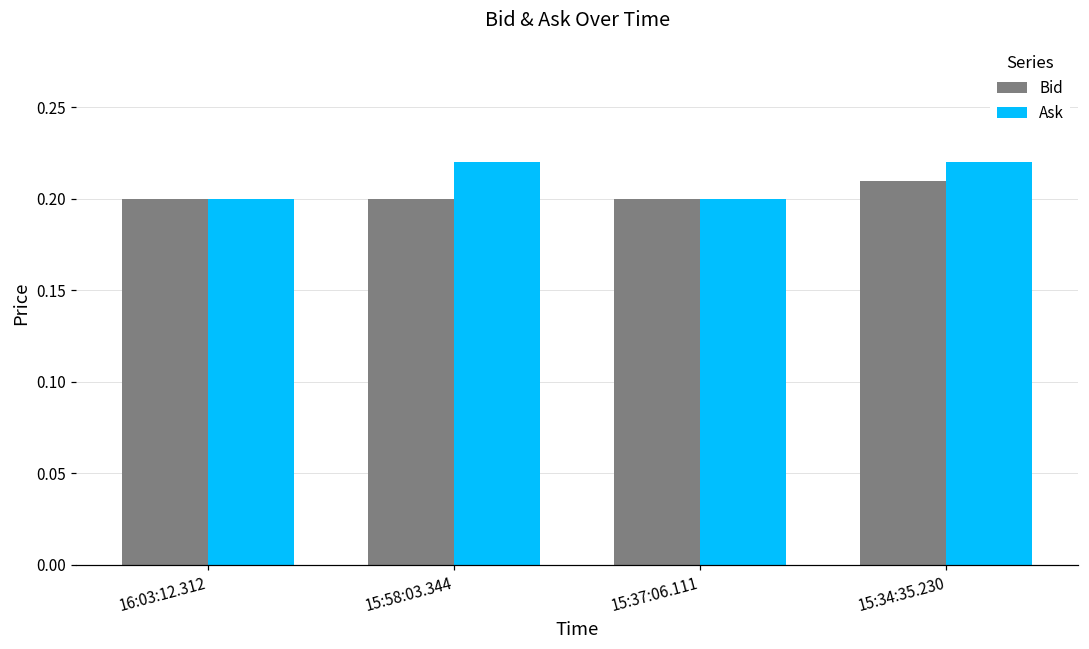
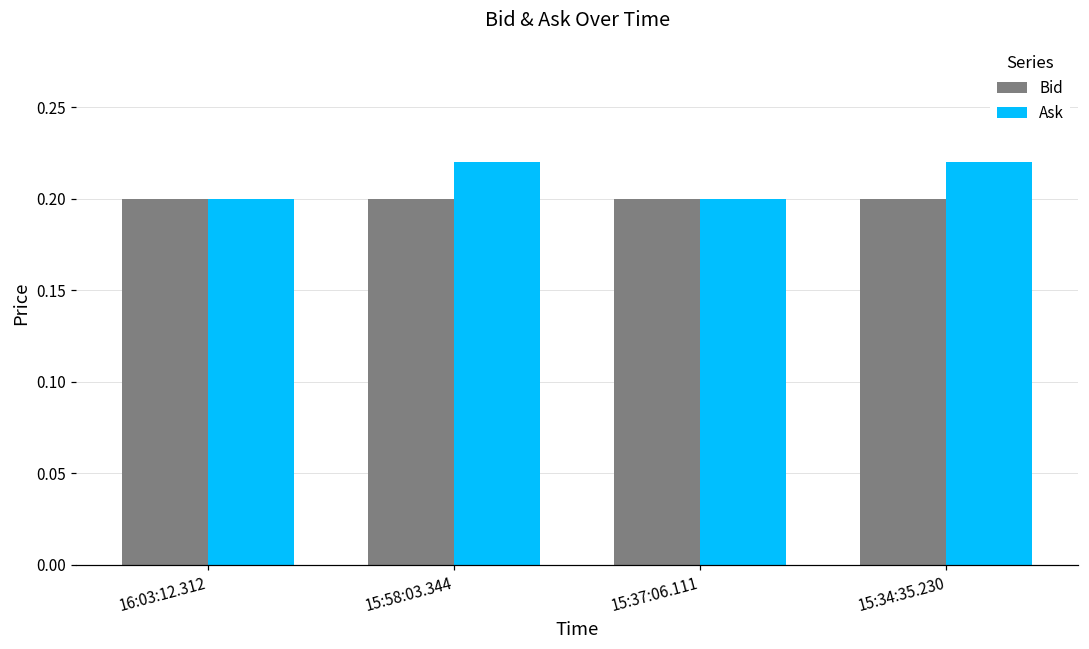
  {
    "Bid": {
      "16:03:12.312": 0.20,
      "15:58:03.344": 0.20,
      "15:37:06.111": 0.20,
-     "15:34:35.230": 0.21
+     "15:34:35.230": 0.20
    },
    "Ask": {
      "16:03:12.312": 0.20,
      "15:58:03.344": 0.22,
      "15:37:06.111": 0.20,
      "15:34:35.230": 0.22
    }
  }
